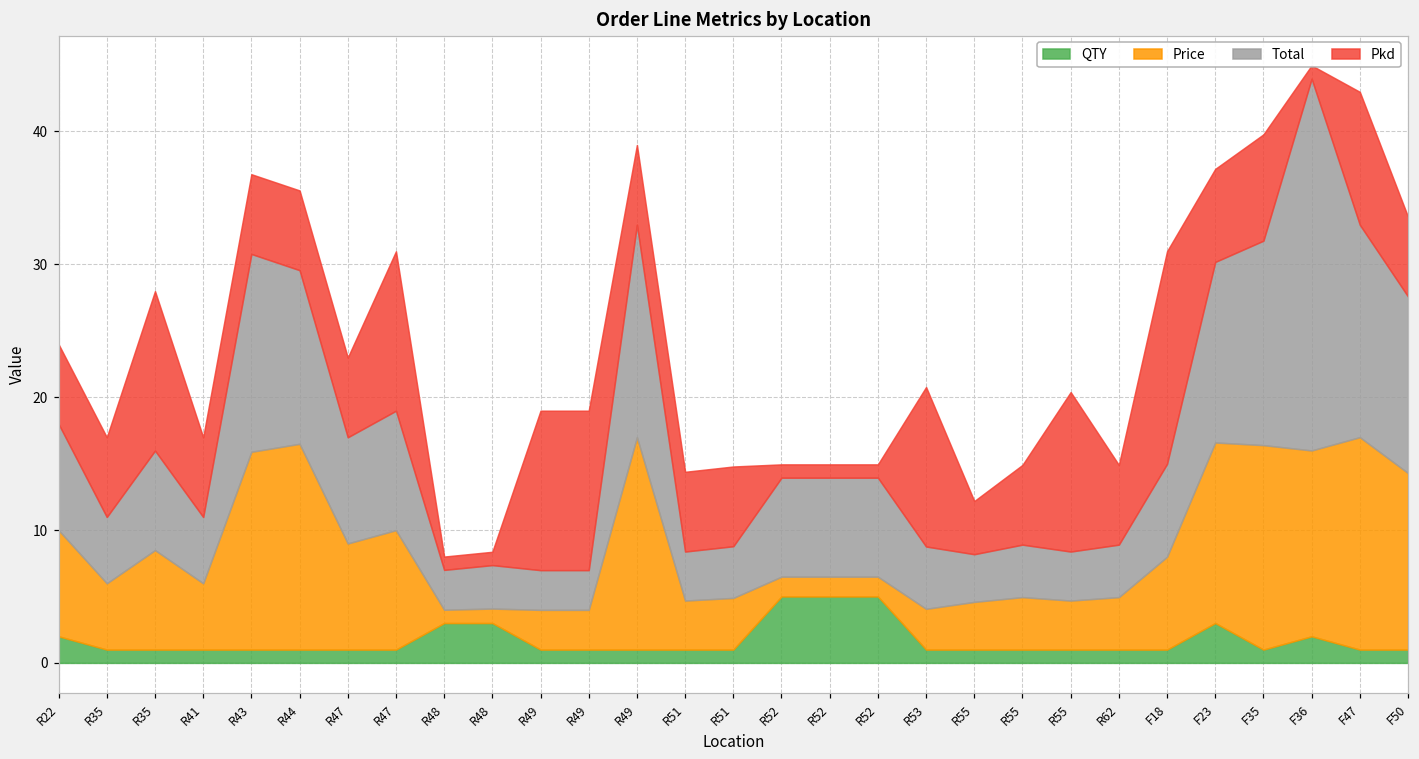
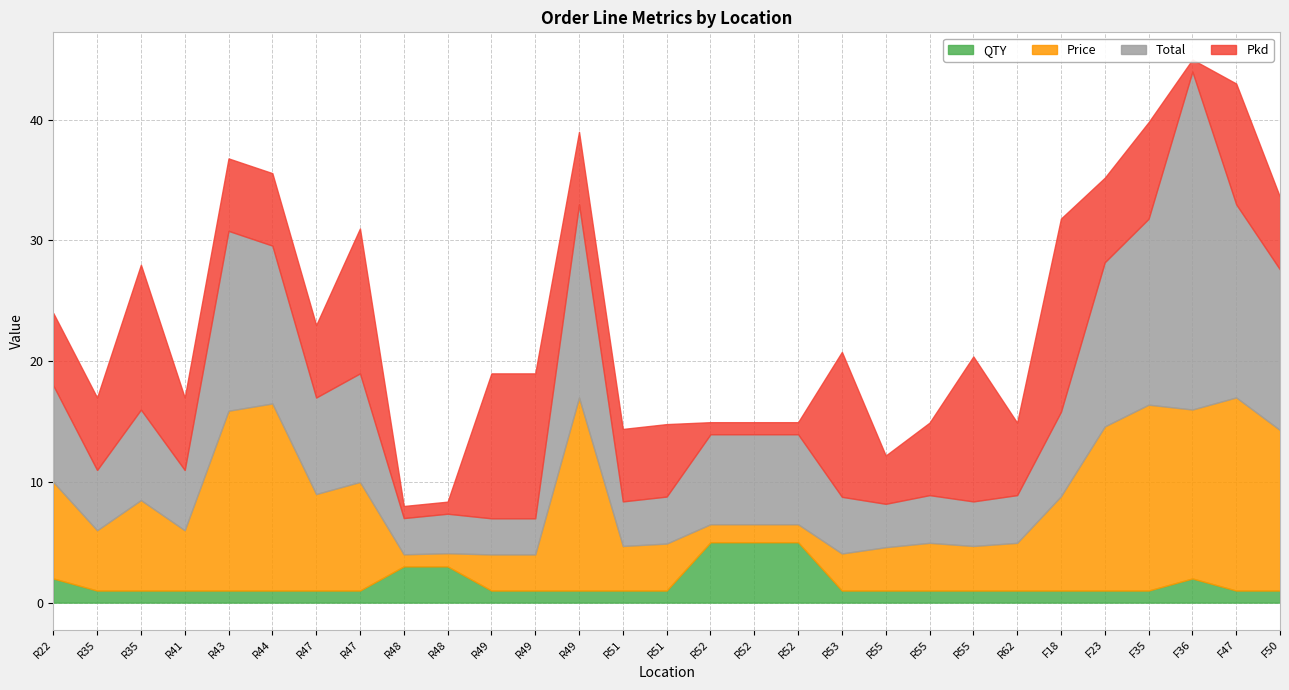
  {
    "QTY": {
      "R22": 2,
      "R41": 1,
      "R43": 1,
      "R44": 1,
      "R53": 1,
      "R62": 1,
      "F18": 1,
-     "F23": 3,
+     "F23": 1,
      "F35": 1,
      "F36": 2,
      "F47": 1,
      "F50": 1
    },
    "Price": {
      "R22": 8.0,
      "R41": 5.0,
      "R43": 14.9,
      "R44": 15.5,
      "R53": 3.1,
      "R62": 4.0,
-     "F18": 7.0,
+     "F18": 7.8,
      "F23": 13.6,
      "F35": 15.4,
      "F36": 14.0,
      "F47": 16.0,
      "F50": 13.3
    },
    "Total": {
      "R22": 8.0,
      "R41": 5.0,
      "R43": 14.9,
      "R44": 13.1,
      "R53": 4.7,
      "R62": 4.0,
      "F18": 7.0,
      "F23": 13.6,
      "F35": 15.4,
      "F36": 28.0,
      "F47": 16.0,
      "F50": 13.3
    },
    "Pkd": {
      "R22": 6.0,
      "R41": 6.0,
      "R43": 6.0,
      "R44": 6.0,
      "R53": 12.0,
      "R62": 6.0,
      "F18": 16.0,
      "F23": 7.0,
      "F35": 8.0,
      "F47": 10.0,
      "F50": 6.0
    }
  }
